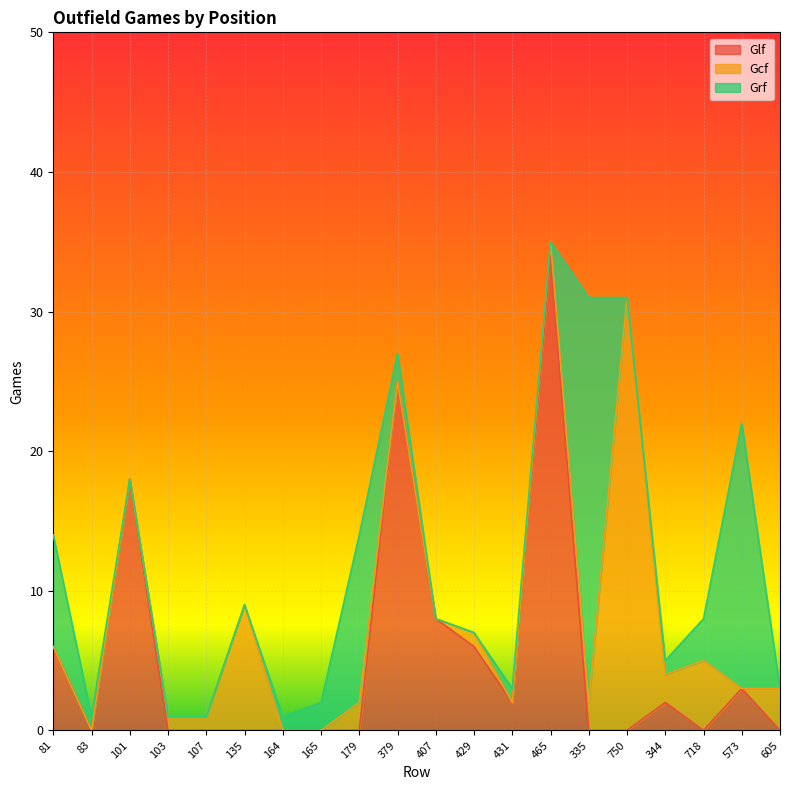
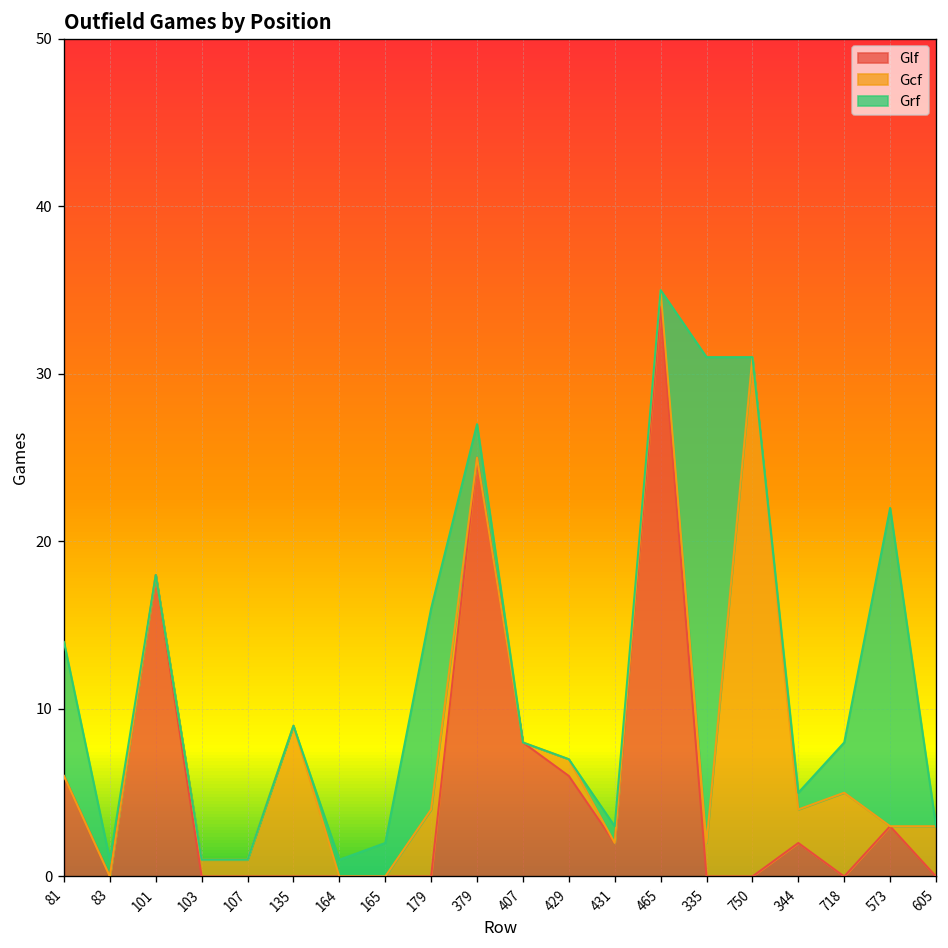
  {
    "Glf": {
      "103": 0,
      "107": 0,
      "135": 0,
      "179": 0,
      "429": 6,
      "465": 34,
      "335": 0,
      "750": 0,
      "344": 2,
      "718": 0,
      "605": 0
    },
    "Gcf": {
-     "179": 2,
+     "179": 4,
      "335": 2,
      "344": 2,
      "718": 5
    },
    "Grf": {
      "81": 8,
      "83": 1,
      "164": 1,
      "165": 2,
      "179": 12,
      "379": 2,
      "431": 1,
      "335": 29,
      "344": 1,
      "718": 3,
      "573": 19
    }
  }
